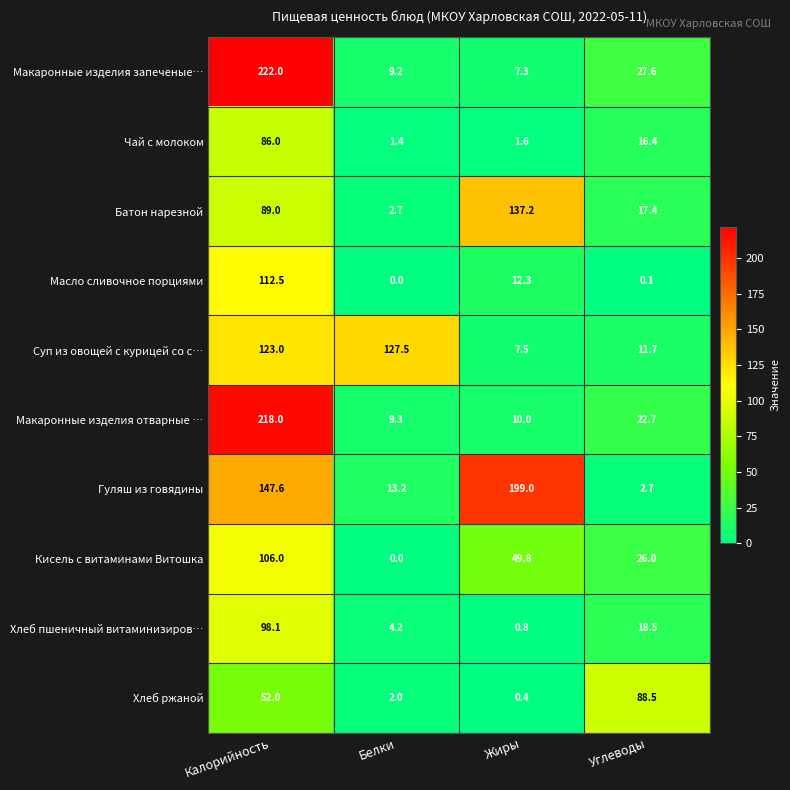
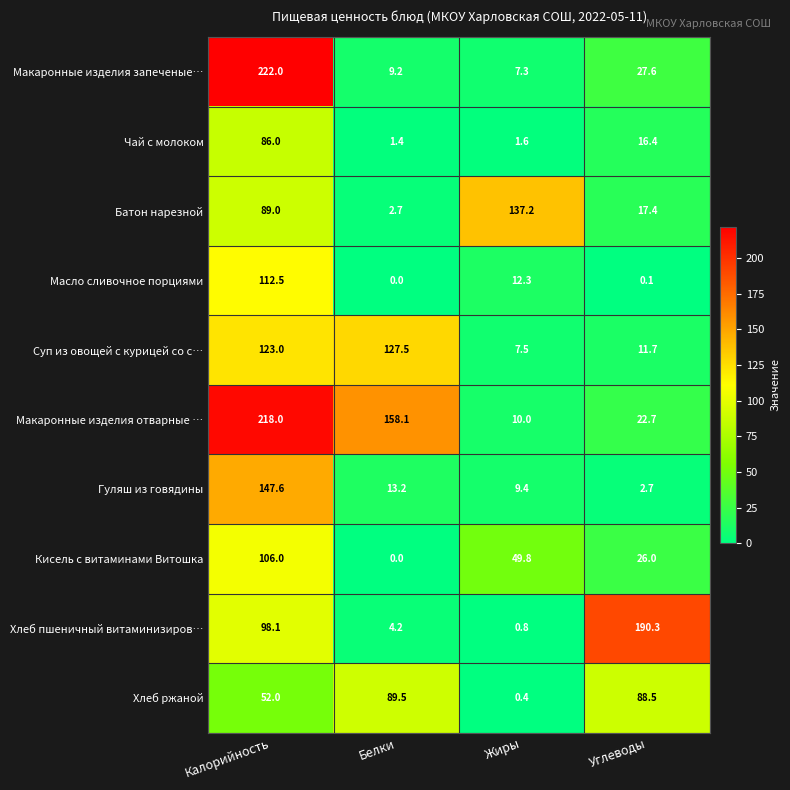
  {
    "Макаронные изделия запеченые…": {
      "Калорийность": 222.0,
      "Белки": 9.2,
      "Жиры": 7.3,
      "Углеводы": 27.6
    },
    "Чай с молоком": {
      "Калорийность": 86.0,
      "Белки": 1.4,
      "Жиры": 1.6,
      "Углеводы": 16.4
    },
    "Батон нарезной": {
      "Калорийность": 89.0,
      "Белки": 2.7,
      "Жиры": 137.2,
      "Углеводы": 17.4
    },
    "Масло сливочное порциями": {
      "Калорийность": 112.5,
      "Белки": 0.0,
      "Жиры": 12.3,
      "Углеводы": 0.1
    },
    "Суп из овощей с курицей со с…": {
      "Калорийность": 123.0,
      "Белки": 127.5,
      "Жиры": 7.5,
      "Углеводы": 11.7
    },
    "Макаронные изделия отварные …": {
      "Калорийность": 218.0,
-     "Белки": 9.3,
+     "Белки": 158.1,
      "Жиры": 10.0,
      "Углеводы": 22.7
    },
    "Гуляш из говядины": {
      "Калорийность": 147.6,
      "Белки": 13.2,
-     "Жиры": 199.0,
+     "Жиры": 9.4,
      "Углеводы": 2.7
    },
    "Кисель с витаминами Витошка": {
      "Калорийность": 106.0,
      "Белки": 0.0,
      "Жиры": 49.8,
      "Углеводы": 26.0
    },
    "Хлеб пшеничный витаминизиров…": {
      "Калорийность": 98.1,
      "Белки": 4.2,
      "Жиры": 0.8,
-     "Углеводы": 18.5
+     "Углеводы": 190.3
    },
    "Хлеб ржаной": {
      "Калорийность": 52.0,
-     "Белки": 2.0,
+     "Белки": 89.5,
      "Жиры": 0.4,
      "Углеводы": 88.5
    }
  }
